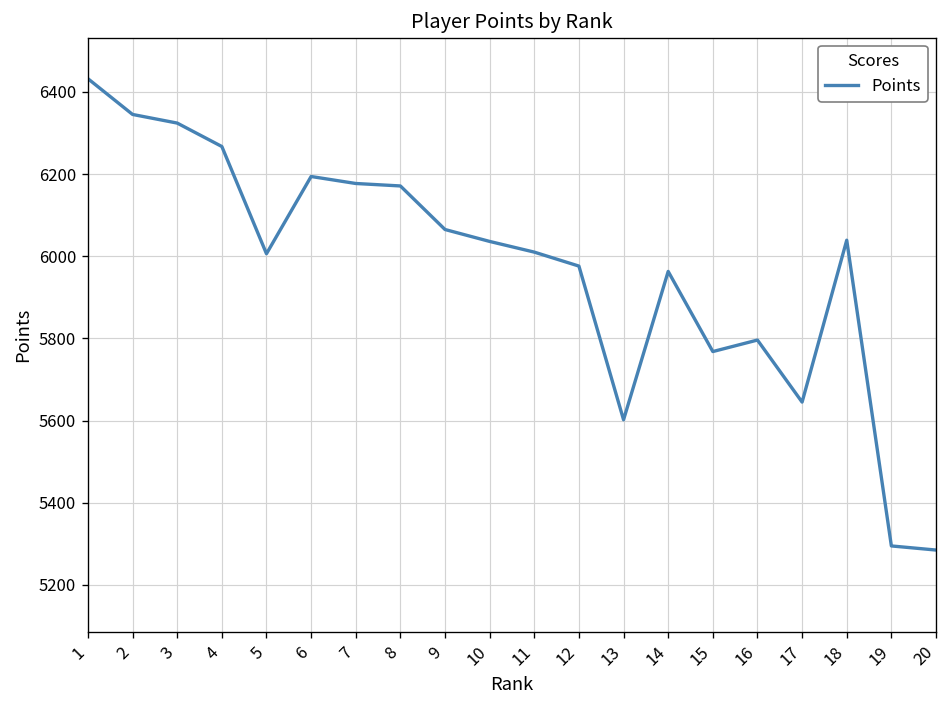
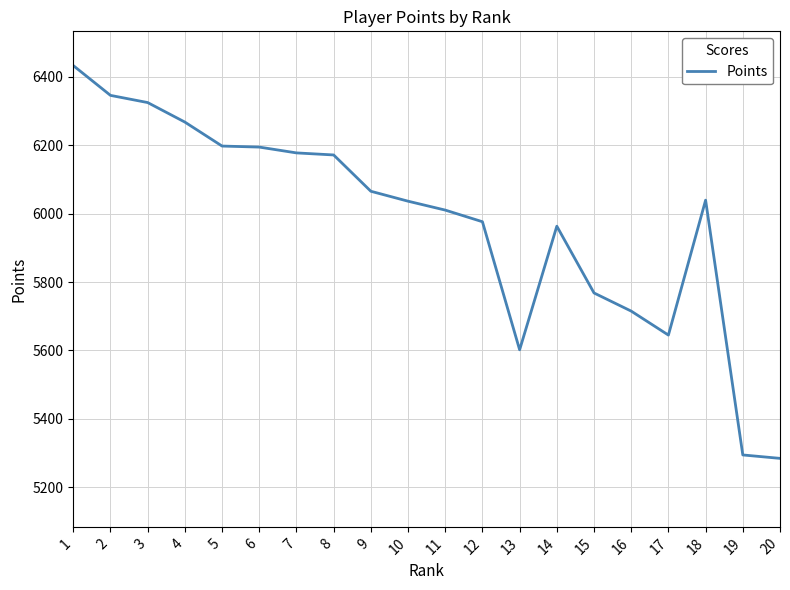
  {
    "1": 6430,
    "2": 6350,
    "3": 6320,
    "4": 6270,
-   "5": 6010,
+   "5": 6200,
    "6": 6190,
    "7": 6180,
    "8": 6170,
    "9": 6070,
    "10": 6040,
    "11": 6010,
    "12": 5980,
    "13": 5600,
    "14": 5960,
    "15": 5770,
-   "16": 5800,
+   "16": 5720,
    "17": 5650,
    "18": 6040,
    "19": 5300,
    "20": 5290
  }
